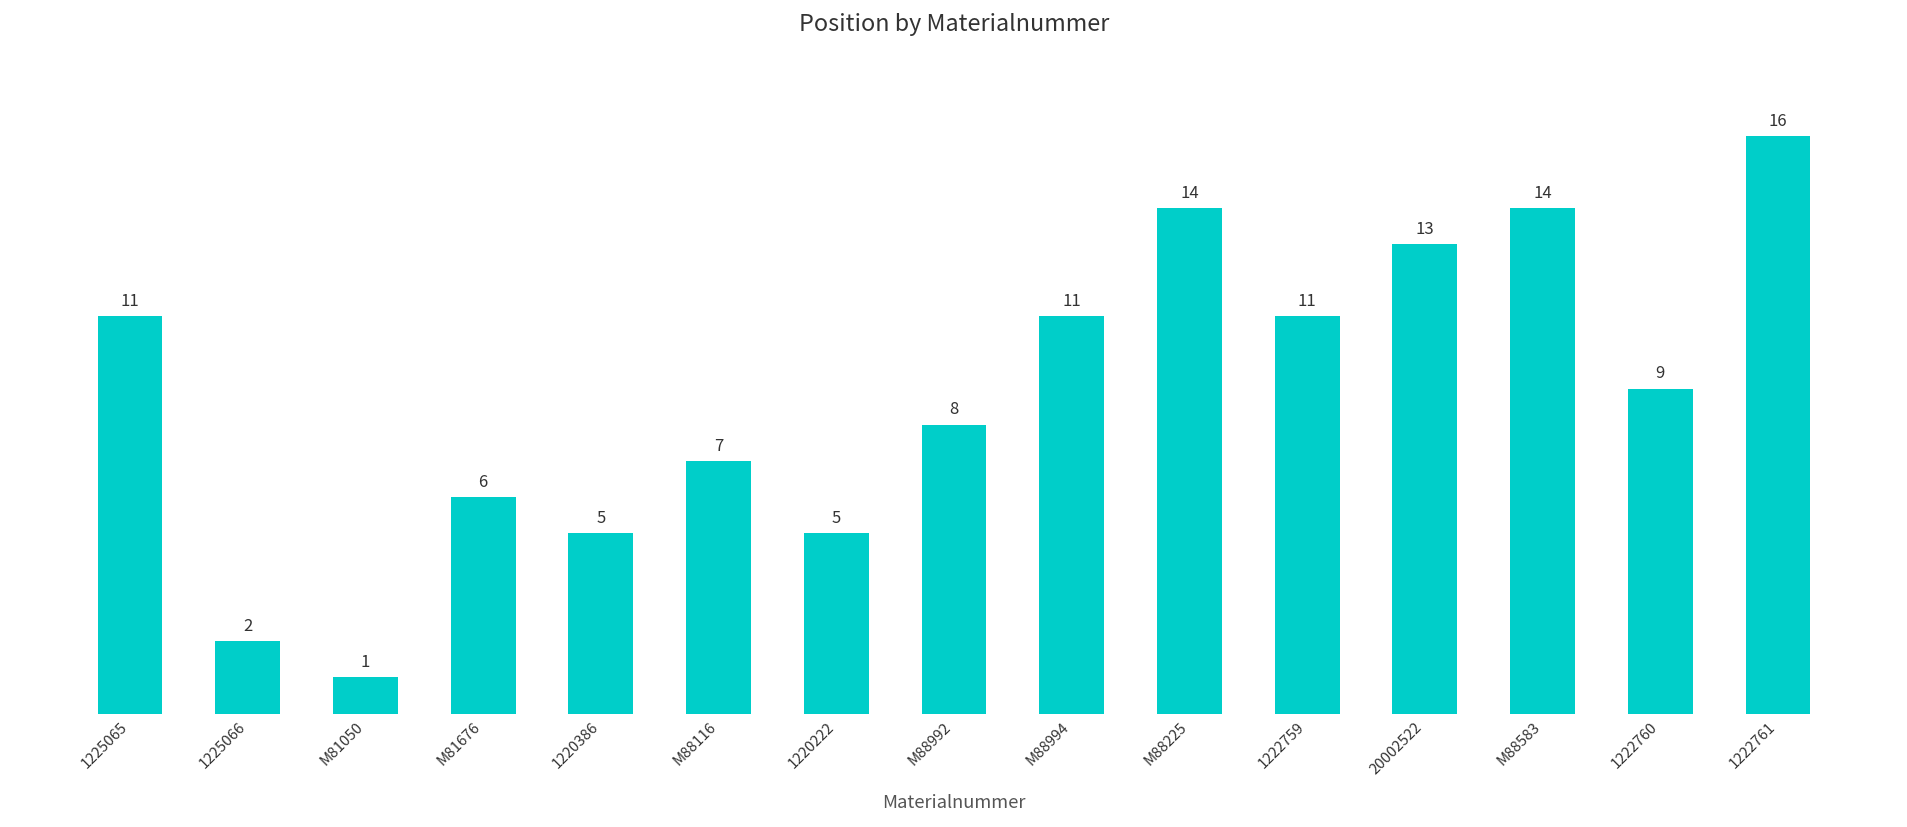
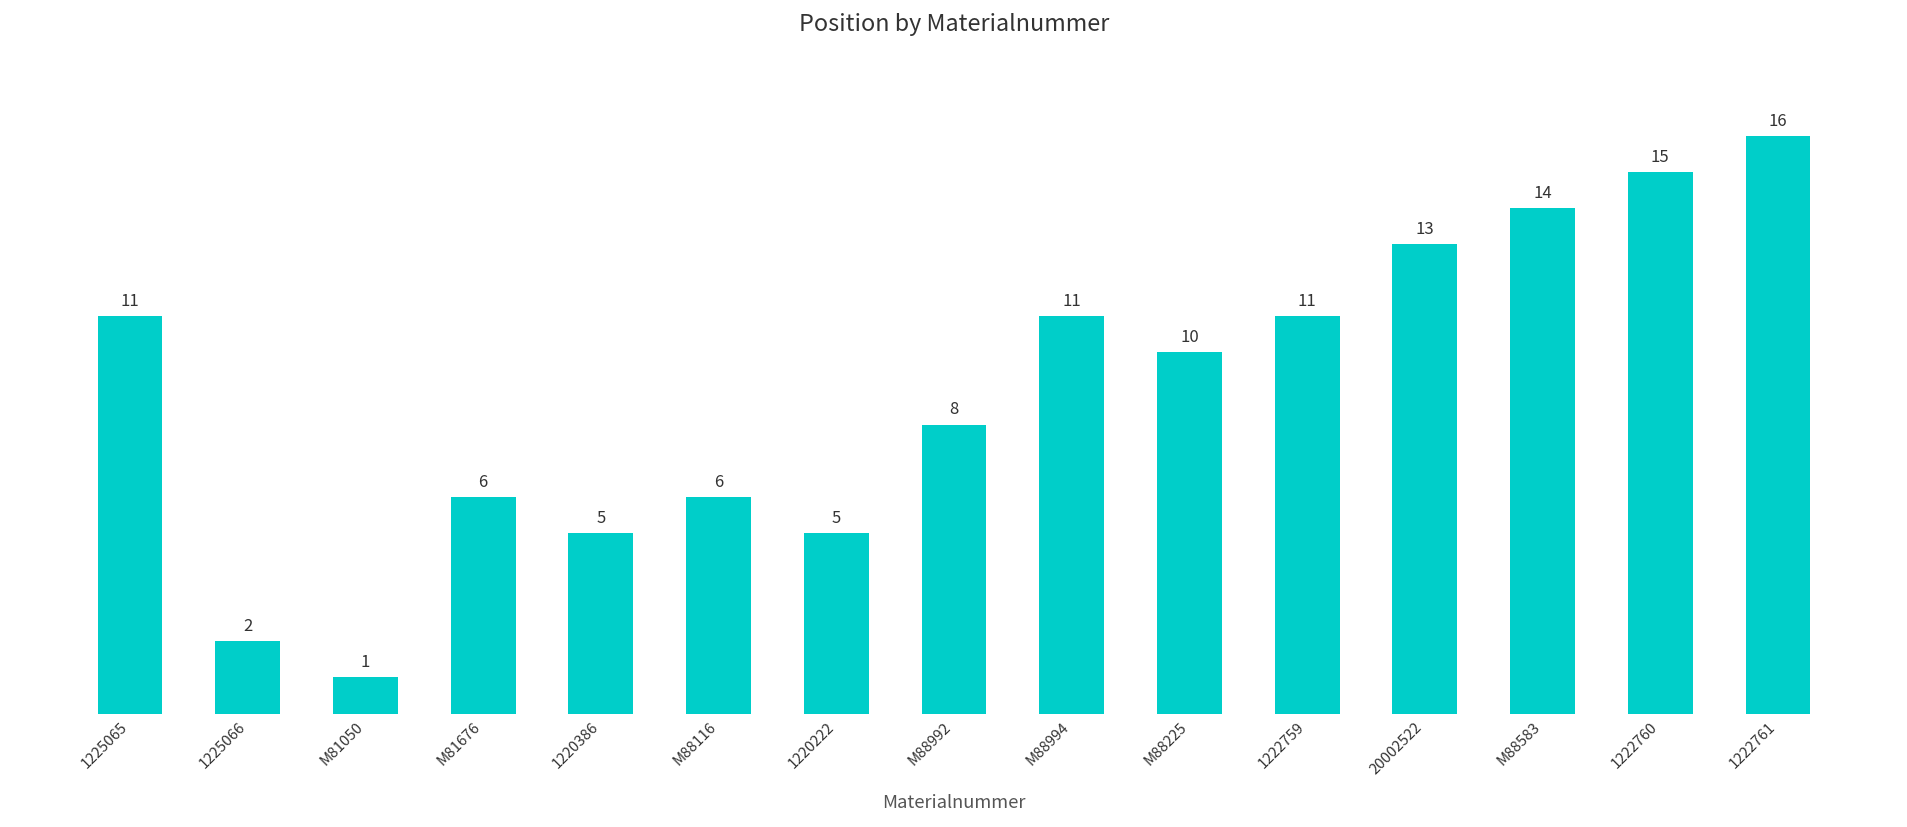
  {
    "1225065": 11,
    "1225066": 2,
    "M81050": 1,
    "M81676": 6,
    "1220386": 5,
-   "M88116": 7,
+   "M88116": 6,
    "1220222": 5,
    "M88992": 8,
    "M88994": 11,
-   "M88225": 14,
+   "M88225": 10,
    "1222759": 11,
    "20002522": 13,
    "M88583": 14,
-   "1222760": 9,
+   "1222760": 15,
    "1222761": 16
  }
